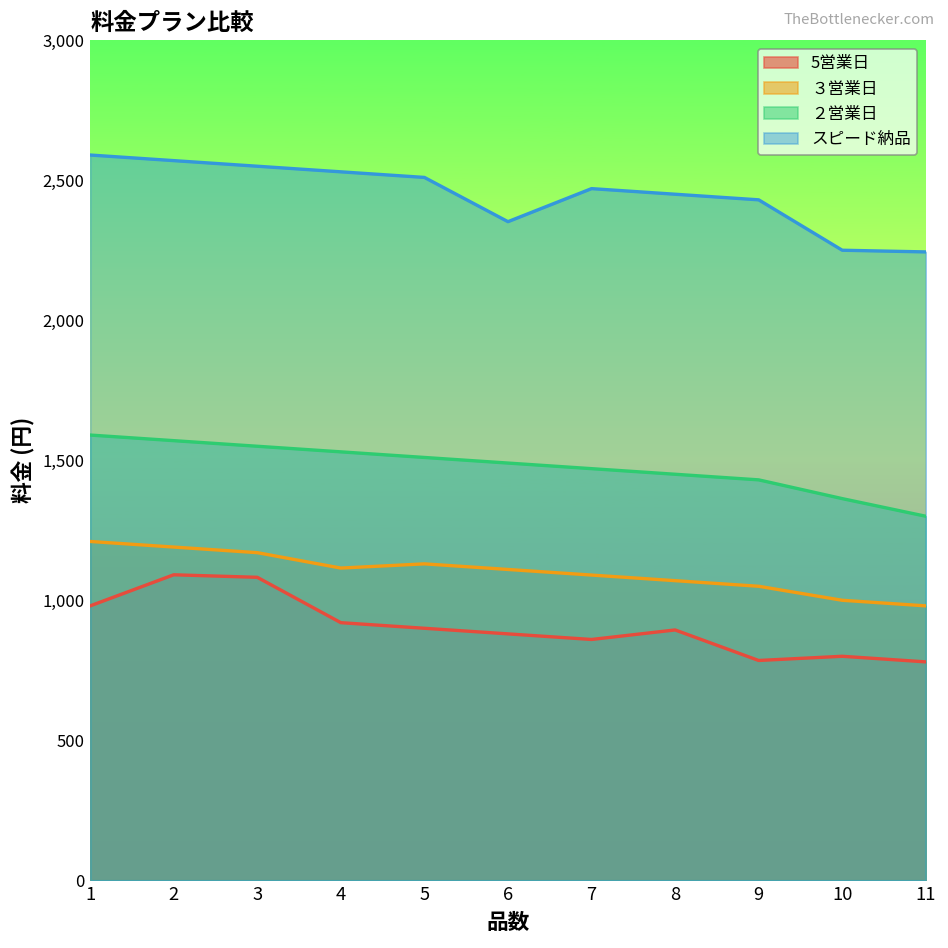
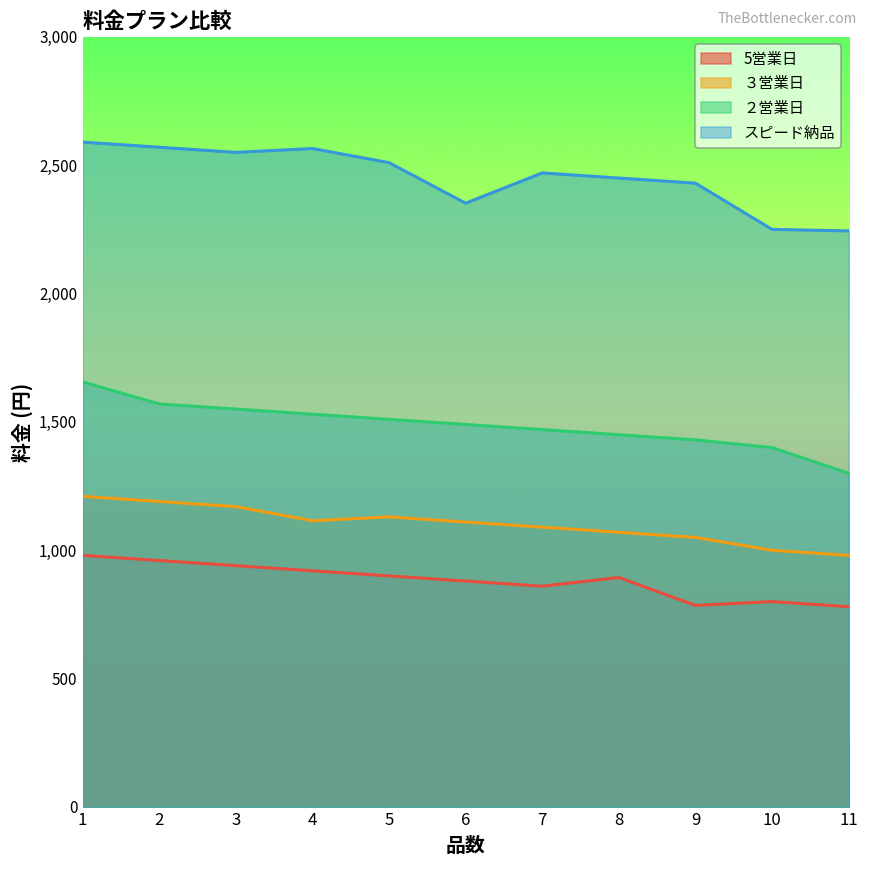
  {
    "5営業日": {
      "1": "980",
-     "2": "1,090",
-     "3": "1,080",
+     "2": "960",
+     "3": "940",
      "4": "920",
      "5": "900",
      "6": "880",
      "7": "860",
      "8": "890",
      "9": "790",
      "10": "800",
      "11": "780"
    },
    "３営業日": {
      "1": "1,210",
      "2": "1,190",
      "3": "1,170",
      "4": "1,120",
      "5": "1,130",
      "6": "1,110",
      "7": "1,090",
      "8": "1,070",
      "9": "1,050",
      "10": "1,000",
      "11": "980"
    },
    "２営業日": {
-     "1": "1,590",
+     "1": "1,660",
      "2": "1,570",
      "3": "1,550",
      "4": "1,530",
      "5": "1,510",
      "6": "1,490",
      "7": "1,470",
      "8": "1,450",
      "9": "1,430",
-     "10": "1,360",
+     "10": "1,400",
      "11": "1,300"
    },
    "スピード納品": {
      "1": "2,590",
      "2": "2,570",
      "3": "2,550",
-     "4": "2,530",
+     "4": "2,570",
      "5": "2,510",
      "6": "2,350",
      "7": "2,470",
      "8": "2,450",
      "9": "2,430",
      "10": "2,250",
      "11": "2,240"
    }
  }
